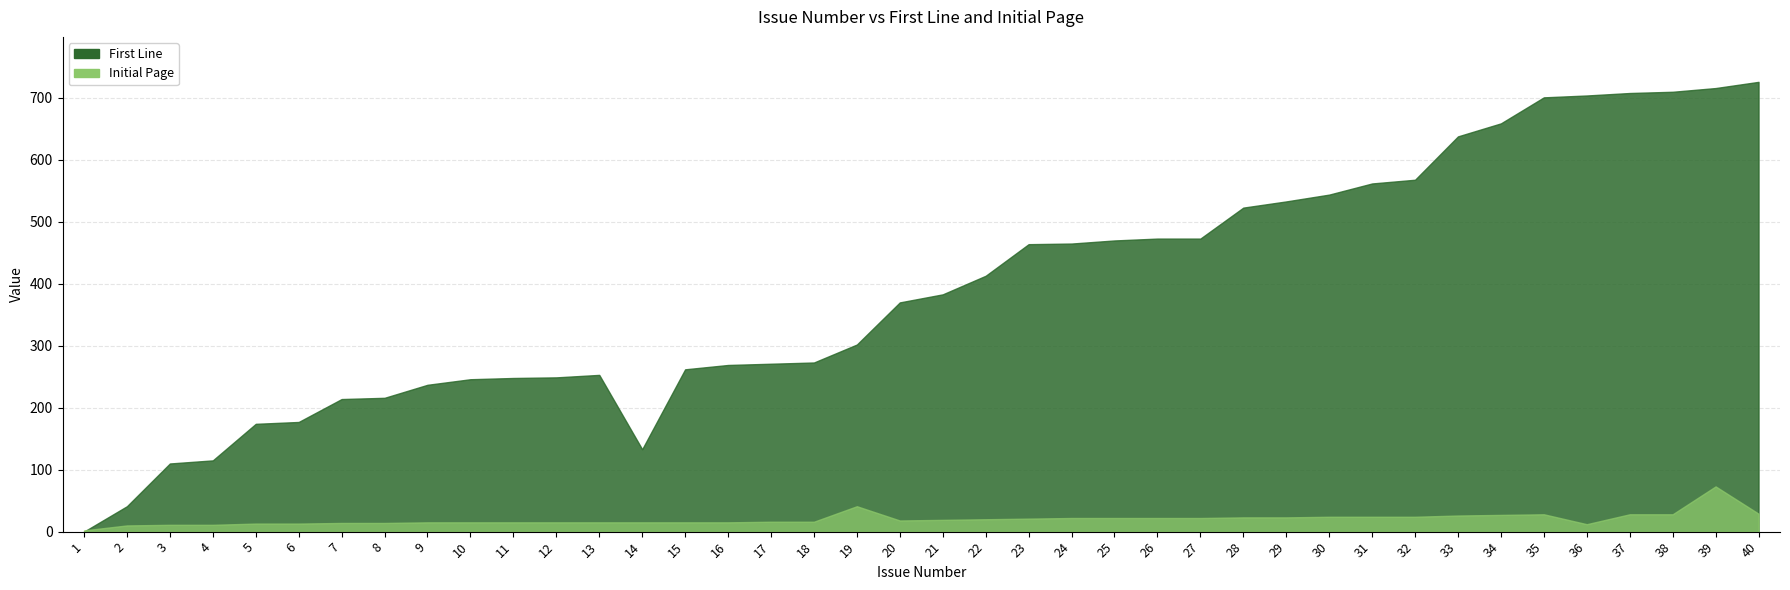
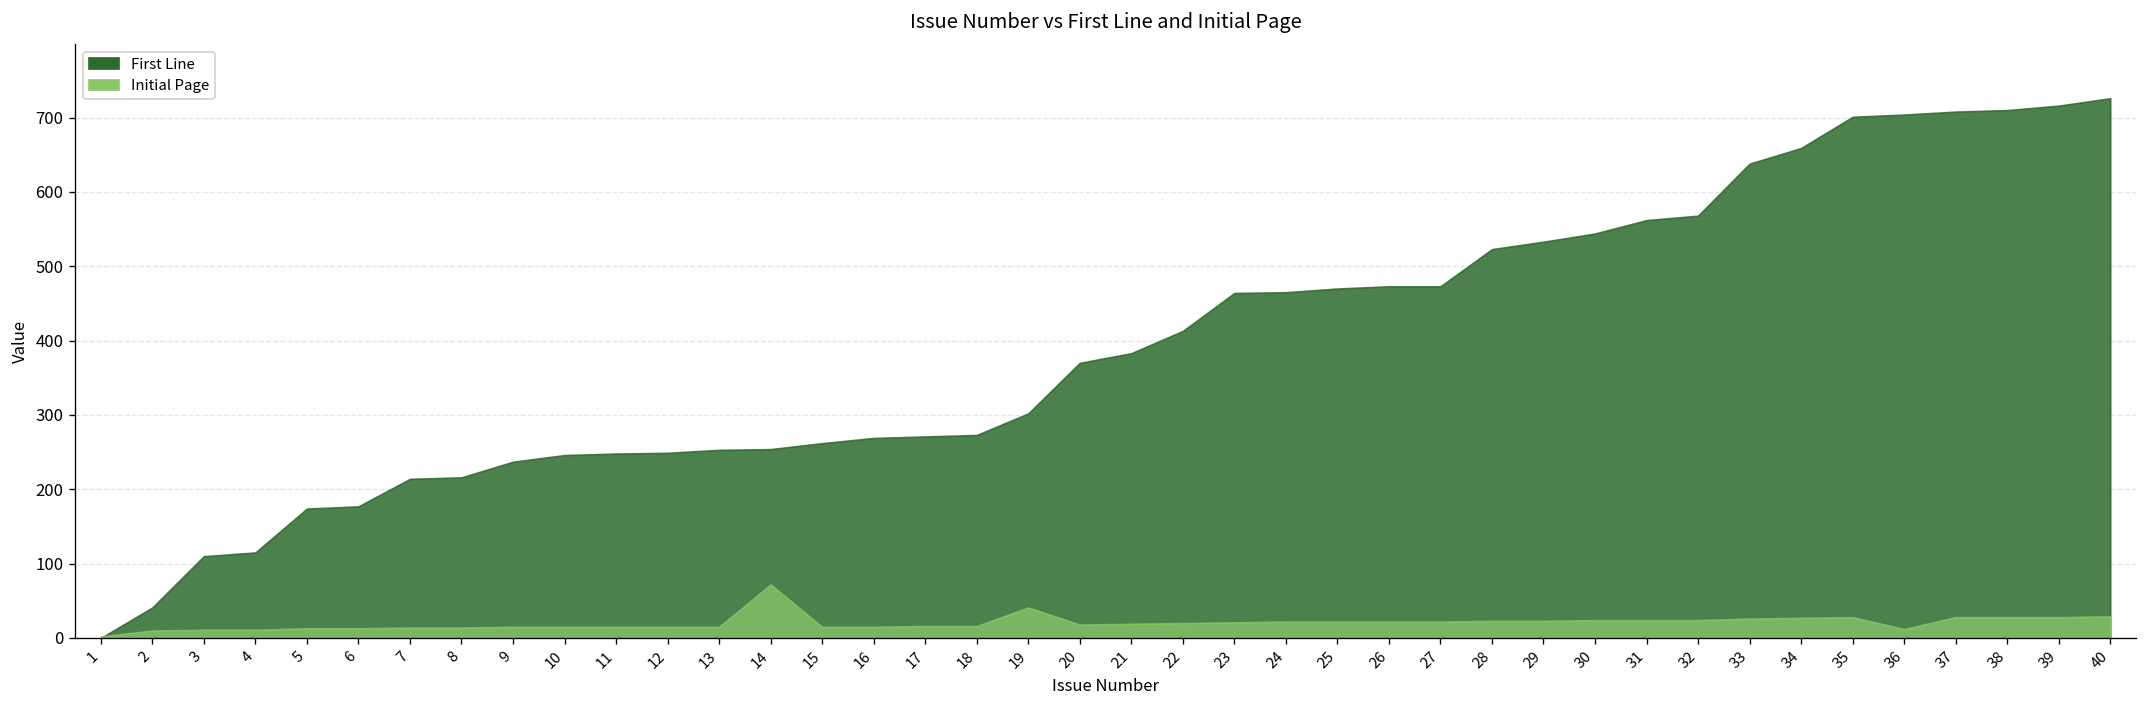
  {
    "First Line": {
      "2": 40,
      "3": 110,
      "4": 120,
      "5": 170,
      "6": 180,
      "7": 210,
      "8": 220,
      "9": 240,
      "10": 250,
      "11": 250,
      "12": 250,
      "13": 250,
-     "14": 130,
+     "14": 250,
      "15": 260,
      "16": 270,
      "17": 270,
      "18": 270,
      "19": 300,
      "20": 370,
      "21": 380,
      "22": 410,
      "23": 460,
      "24": 470,
      "25": 470,
      "26": 470,
      "27": 470,
      "28": 520,
      "29": 530,
      "30": 540,
      "31": 560,
      "32": 570,
      "33": 640,
      "34": 660,
      "35": 700,
      "36": 700,
      "37": 710,
      "38": 710,
      "39": 720,
      "40": 730
    },
    "Initial Page": {
      "2": 10,
      "3": 10,
      "4": 10,
      "5": 10,
      "6": 10,
      "7": 10,
      "8": 10,
      "9": 20,
      "10": 20,
      "11": 20,
      "12": 20,
      "13": 20,
-     "14": 20,
+     "14": 70,
      "15": 20,
      "16": 20,
      "17": 20,
      "18": 20,
      "19": 40,
      "20": 20,
      "21": 20,
      "22": 20,
      "23": 20,
      "24": 20,
      "25": 20,
      "26": 20,
      "27": 20,
      "28": 20,
      "29": 20,
      "30": 20,
      "31": 20,
      "32": 20,
      "33": 30,
      "34": 30,
      "35": 30,
      "36": 10,
      "37": 30,
      "38": 30,
-     "39": 70,
+     "39": 30,
      "40": 30
    }
  }
